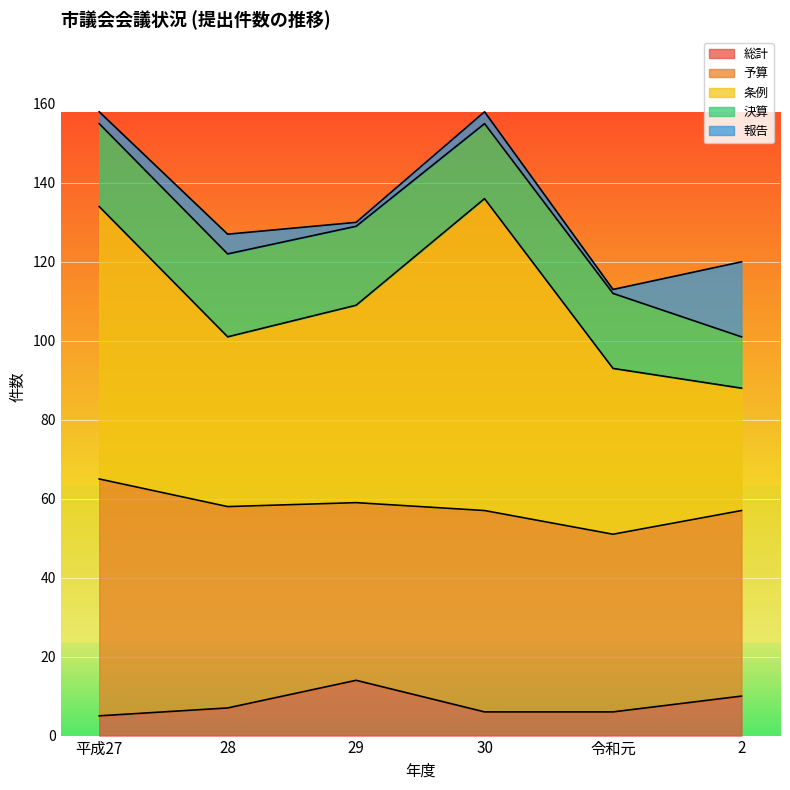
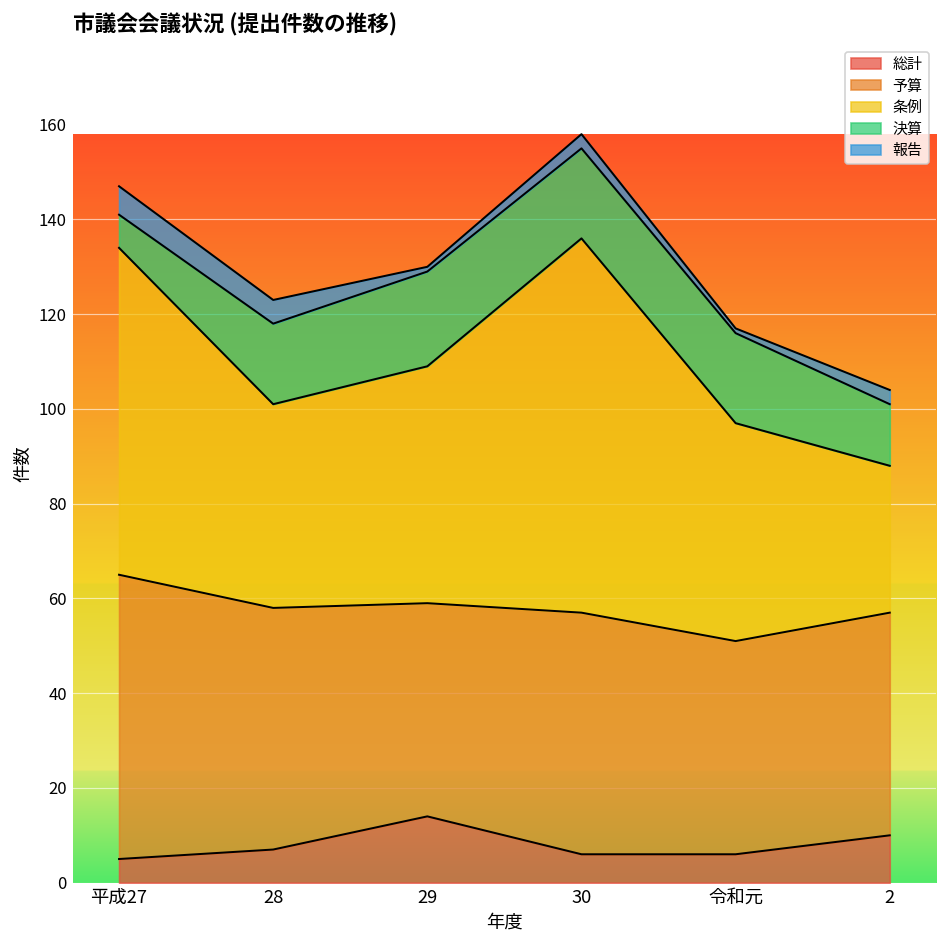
  {
    "条例": {
      "平成27": 69,
      "28": 43,
      "29": 50,
      "30": 79,
-     "令和元": 42,
+     "令和元": 46,
      "2": 31
    },
    "決算": {
-     "平成27": 21,
-     "28": 21,
+     "平成27": 7,
+     "28": 17,
      "29": 20,
      "30": 19,
      "令和元": 19,
      "2": 13
    },
    "報告": {
-     "平成27": 3,
+     "平成27": 6,
      "28": 5,
      "29": 1,
      "30": 3,
      "令和元": 1,
-     "2": 19
+     "2": 3
    }
  }
